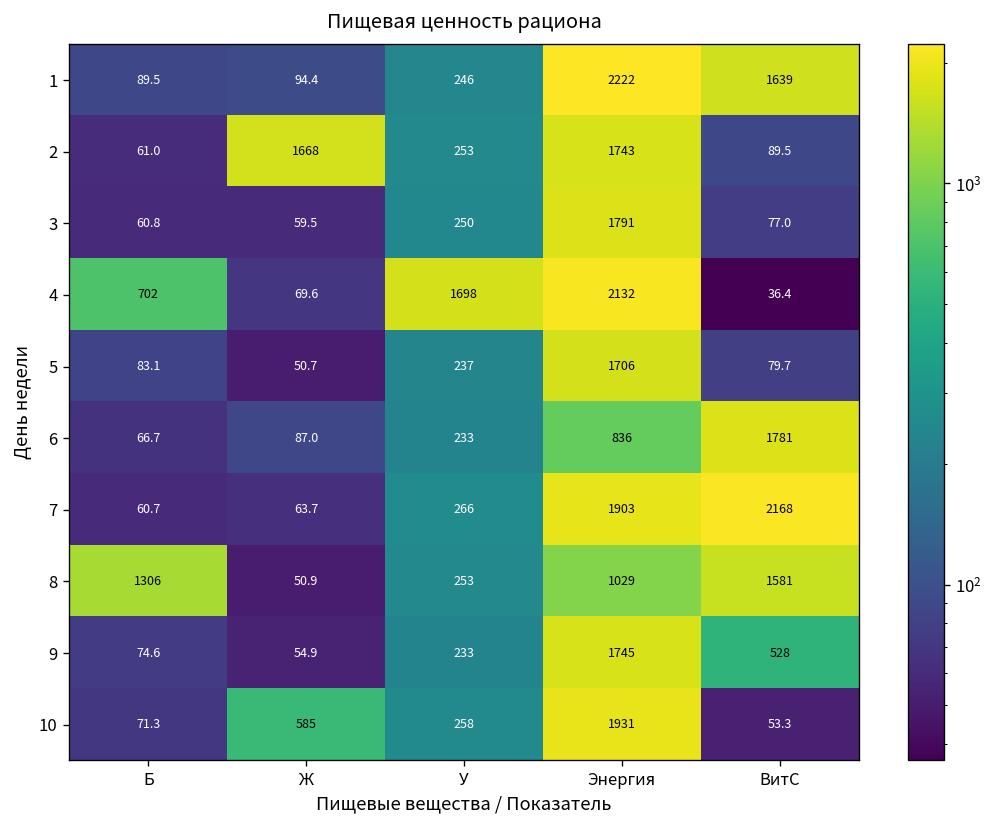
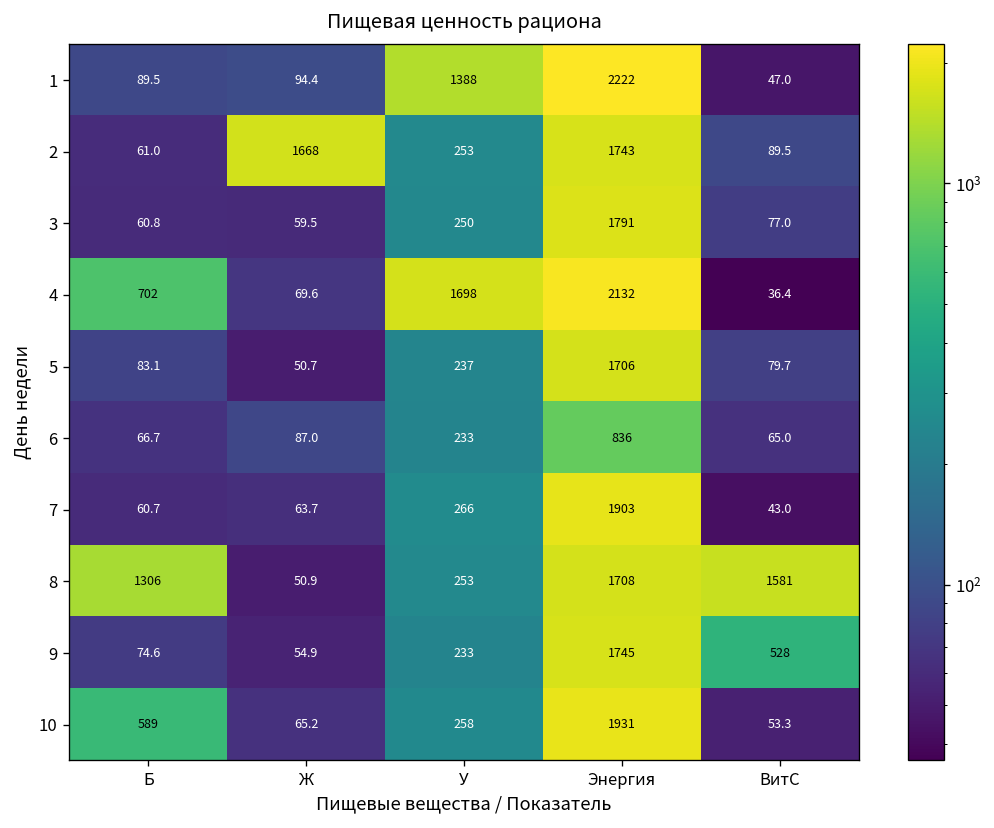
  {
    "1": {
      "Б": 89.5,
      "Ж": 94.4,
-     "У": 246,
+     "У": 1388,
      "Энергия": 2222,
-     "ВитC": 1639
+     "ВитC": 47.0
    },
    "2": {
      "Б": 61.0,
      "Ж": 1668,
      "У": 253,
      "Энергия": 1743,
      "ВитC": 89.5
    },
    "3": {
      "Б": 60.8,
      "Ж": 59.5,
      "У": 250,
      "Энергия": 1791,
      "ВитC": 77.0
    },
    "4": {
      "Б": 702,
      "Ж": 69.6,
      "У": 1698,
      "Энергия": 2132,
      "ВитC": 36.4
    },
    "5": {
      "Б": 83.1,
      "Ж": 50.7,
      "У": 237,
      "Энергия": 1706,
      "ВитC": 79.7
    },
    "6": {
      "Б": 66.7,
      "Ж": 87.0,
      "У": 233,
      "Энергия": 836,
-     "ВитC": 1781
+     "ВитC": 65.0
    },
    "7": {
      "Б": 60.7,
      "Ж": 63.7,
      "У": 266,
      "Энергия": 1903,
-     "ВитC": 2168
+     "ВитC": 43.0
    },
    "8": {
      "Б": 1306,
      "Ж": 50.9,
      "У": 253,
-     "Энергия": 1029,
+     "Энергия": 1708,
      "ВитC": 1581
    },
    "9": {
      "Б": 74.6,
      "Ж": 54.9,
      "У": 233,
      "Энергия": 1745,
      "ВитC": 528
    },
    "10": {
-     "Б": 71.3,
-     "Ж": 585,
+     "Б": 589,
+     "Ж": 65.2,
      "У": 258,
      "Энергия": 1931,
      "ВитC": 53.3
    }
  }
